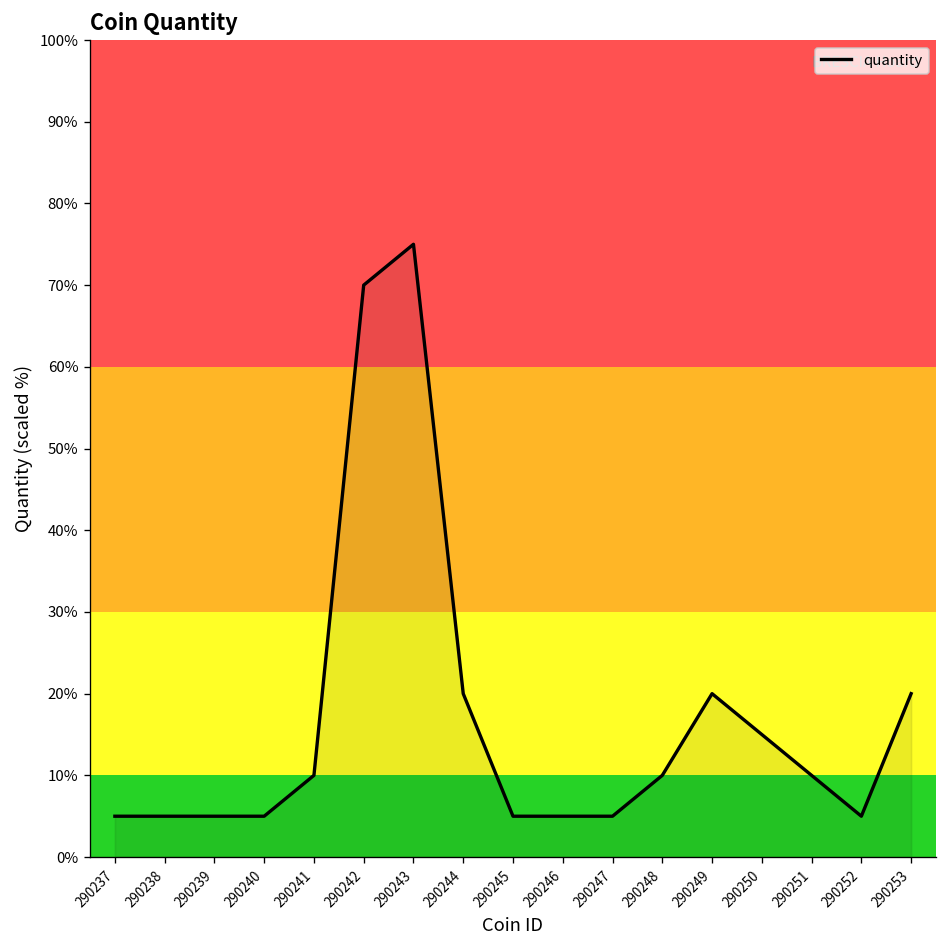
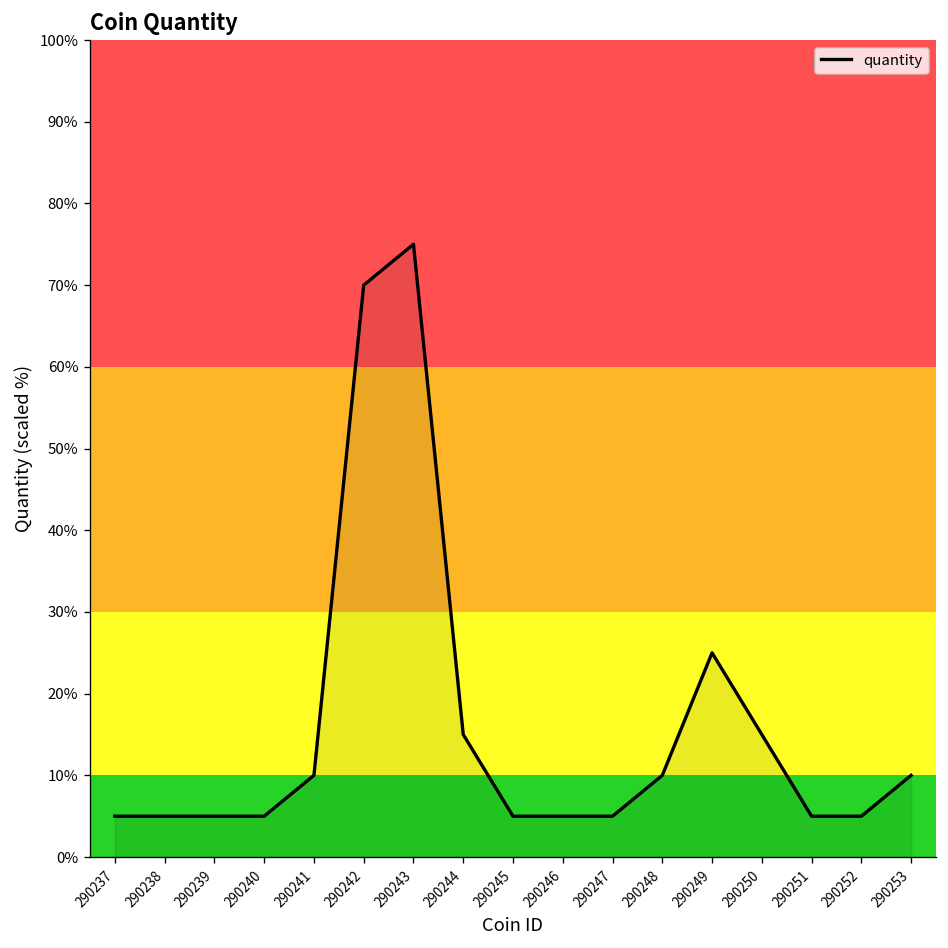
  {
    "290237": "5%",
    "290238": "5%",
    "290239": "5%",
    "290240": "5%",
    "290241": "10%",
    "290242": "70%",
    "290243": "75%",
-   "290244": "20%",
+   "290244": "15%",
    "290245": "5%",
    "290246": "5%",
    "290247": "5%",
    "290248": "10%",
-   "290249": "20%",
+   "290249": "25%",
    "290250": "15%",
-   "290251": "10%",
+   "290251": "5%",
    "290252": "5%",
-   "290253": "20%"
+   "290253": "10%"
  }
